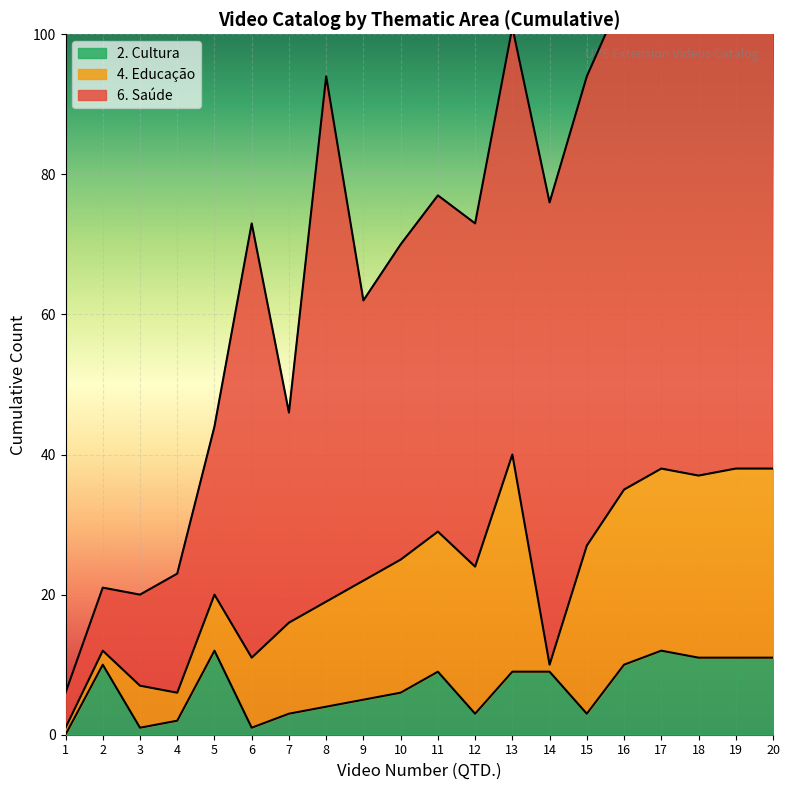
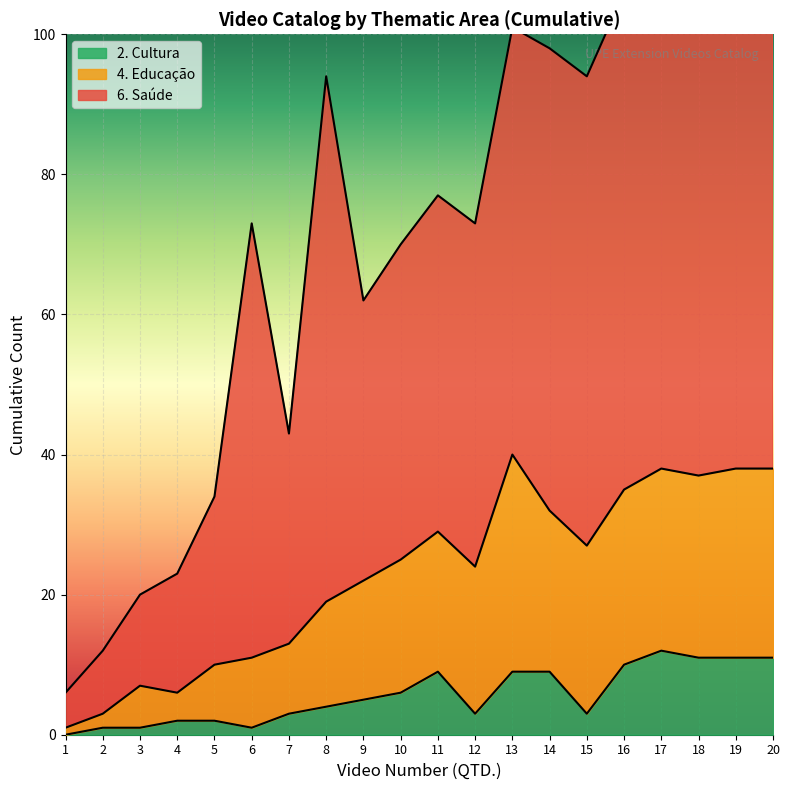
  {
    "2. Cultura": {
      "1": 0,
-     "2": 10,
+     "2": 1,
      "3": 1,
      "4": 2,
-     "5": 12,
+     "5": 2,
      "6": 1,
      "7": 3,
      "8": 4,
      "9": 5,
      "10": 6,
      "11": 9,
      "12": 3,
      "13": 9,
      "14": 9,
      "15": 3,
      "16": 10,
      "17": 12,
      "18": 11,
      "19": 11,
      "20": 11
    },
    "4. Educação": {
      "1": 1,
      "2": 2,
      "3": 6,
      "4": 4,
      "5": 8,
      "6": 10,
-     "7": 13,
+     "7": 10,
      "8": 15,
      "9": 17,
      "10": 19,
      "11": 20,
      "12": 21,
      "13": 31,
-     "14": 1,
+     "14": 23,
      "15": 24,
      "16": 25,
      "17": 26,
      "18": 26,
      "19": 27,
      "20": 27
    },
    "6. Saúde": {
      "1": 5,
      "2": 9,
      "3": 13,
      "4": 17,
      "5": 24,
      "6": 62,
      "7": 30,
      "8": 75,
      "9": 40,
      "10": 45,
      "11": 48,
      "12": 49,
      "14": 66,
      "15": 67
    }
  }
